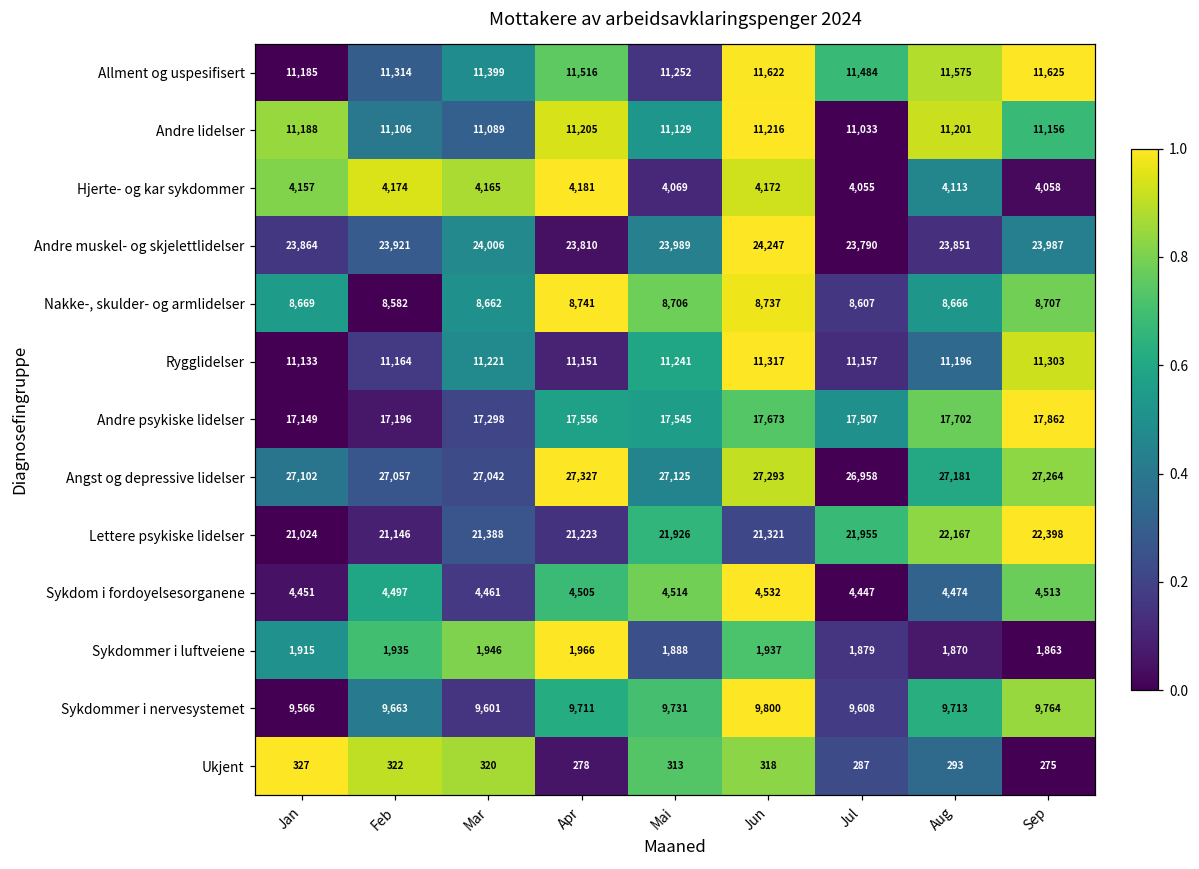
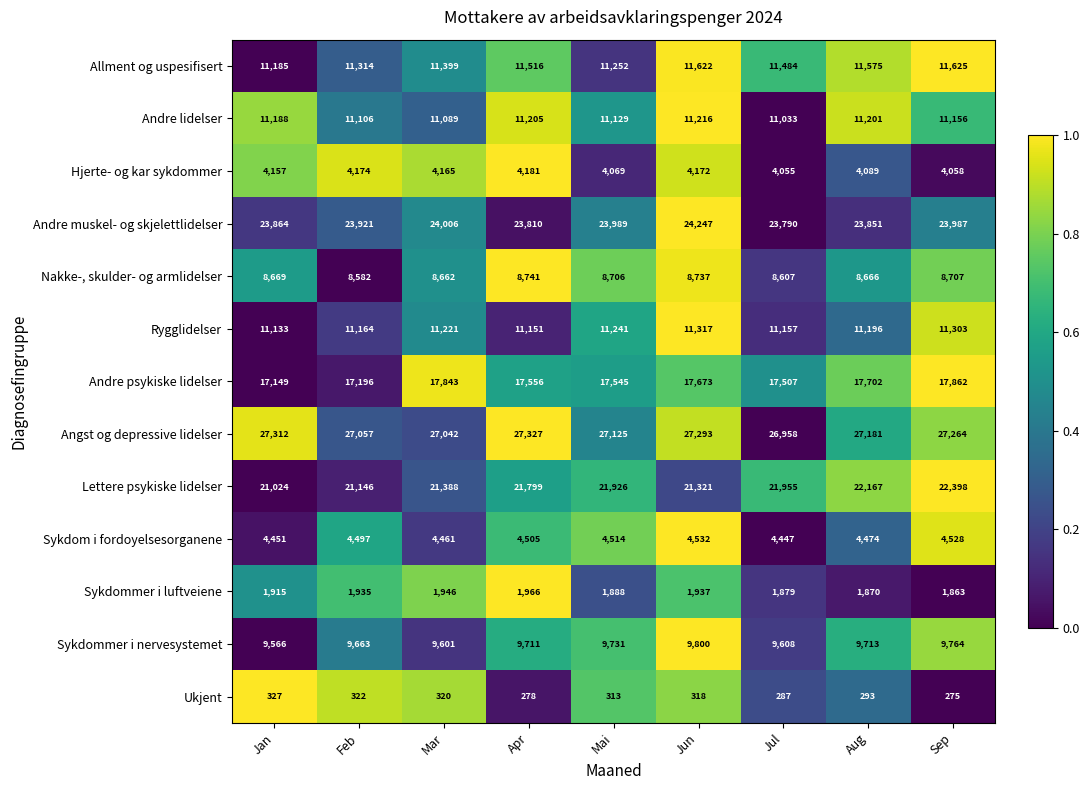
  {
    "Allment og uspesifisert": {
      "Jan": "11,185",
      "Feb": "11,314",
      "Mar": "11,399",
      "Apr": "11,516",
      "Mai": "11,252",
      "Jun": "11,622",
      "Jul": "11,484",
      "Aug": "11,575",
      "Sep": "11,625"
    },
    "Andre lidelser": {
      "Jan": "11,188",
      "Feb": "11,106",
      "Mar": "11,089",
      "Apr": "11,205",
      "Mai": "11,129",
      "Jun": "11,216",
      "Jul": "11,033",
      "Aug": "11,201",
      "Sep": "11,156"
    },
    "Hjerte- og kar sykdommer": {
      "Jan": "4,157",
      "Feb": "4,174",
      "Mar": "4,165",
      "Apr": "4,181",
      "Mai": "4,069",
      "Jun": "4,172",
      "Jul": "4,055",
-     "Aug": "4,113",
+     "Aug": "4,089",
      "Sep": "4,058"
    },
    "Andre muskel- og skjelettlidelser": {
      "Jan": "23,864",
      "Feb": "23,921",
      "Mar": "24,006",
      "Apr": "23,810",
      "Mai": "23,989",
      "Jun": "24,247",
      "Jul": "23,790",
      "Aug": "23,851",
      "Sep": "23,987"
    },
    "Nakke-, skulder- og armlidelser": {
      "Jan": "8,669",
      "Feb": "8,582",
      "Mar": "8,662",
      "Apr": "8,741",
      "Mai": "8,706",
      "Jun": "8,737",
      "Jul": "8,607",
      "Aug": "8,666",
      "Sep": "8,707"
    },
    "Rygglidelser": {
      "Jan": "11,133",
      "Feb": "11,164",
      "Mar": "11,221",
      "Apr": "11,151",
      "Mai": "11,241",
      "Jun": "11,317",
      "Jul": "11,157",
      "Aug": "11,196",
      "Sep": "11,303"
    },
    "Andre psykiske lidelser": {
      "Jan": "17,149",
      "Feb": "17,196",
-     "Mar": "17,298",
+     "Mar": "17,843",
      "Apr": "17,556",
      "Mai": "17,545",
      "Jun": "17,673",
      "Jul": "17,507",
      "Aug": "17,702",
      "Sep": "17,862"
    },
    "Angst og depressive lidelser": {
-     "Jan": "27,102",
+     "Jan": "27,312",
      "Feb": "27,057",
      "Mar": "27,042",
      "Apr": "27,327",
      "Mai": "27,125",
      "Jun": "27,293",
      "Jul": "26,958",
      "Aug": "27,181",
      "Sep": "27,264"
    },
    "Lettere psykiske lidelser": {
      "Jan": "21,024",
      "Feb": "21,146",
      "Mar": "21,388",
-     "Apr": "21,223",
+     "Apr": "21,799",
      "Mai": "21,926",
      "Jun": "21,321",
      "Jul": "21,955",
      "Aug": "22,167",
      "Sep": "22,398"
    },
    "Sykdom i fordoyelsesorganene": {
      "Jan": "4,451",
      "Feb": "4,497",
      "Mar": "4,461",
      "Apr": "4,505",
      "Mai": "4,514",
      "Jun": "4,532",
      "Jul": "4,447",
      "Aug": "4,474",
-     "Sep": "4,513"
+     "Sep": "4,528"
    },
    "Sykdommer i luftveiene": {
      "Jan": "1,915",
      "Feb": "1,935",
      "Mar": "1,946",
      "Apr": "1,966",
      "Mai": "1,888",
      "Jun": "1,937",
      "Jul": "1,879",
      "Aug": "1,870",
      "Sep": "1,863"
    },
    "Sykdommer i nervesystemet": {
      "Jan": "9,566",
      "Feb": "9,663",
      "Mar": "9,601",
      "Apr": "9,711",
      "Mai": "9,731",
      "Jun": "9,800",
      "Jul": "9,608",
      "Aug": "9,713",
      "Sep": "9,764"
    },
    "Ukjent": {
      "Jan": "327",
      "Feb": "322",
      "Mar": "320",
      "Apr": "278",
      "Mai": "313",
      "Jun": "318",
      "Jul": "287",
      "Aug": "293",
      "Sep": "275"
    }
  }
